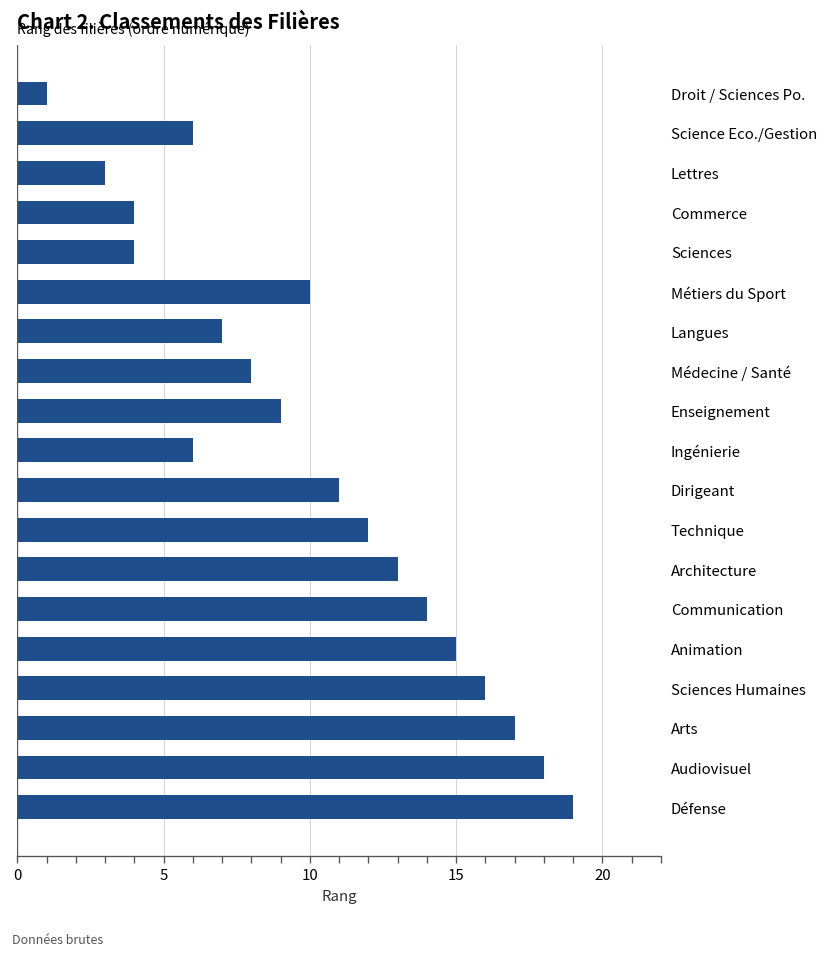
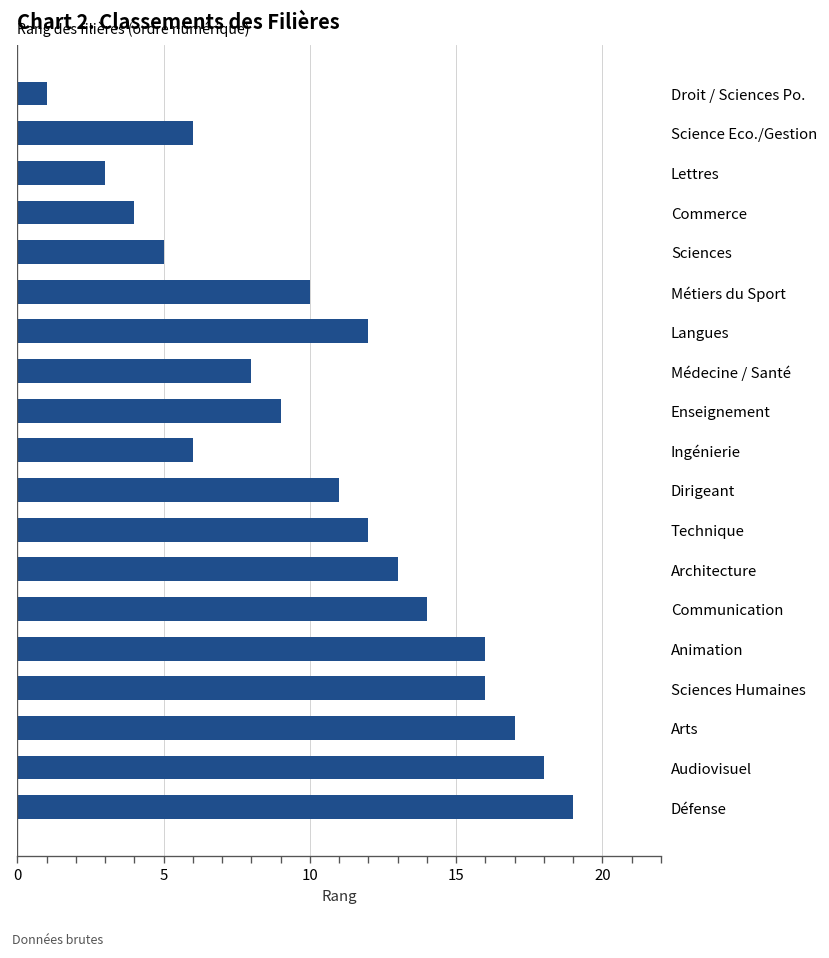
  {
    "Droit / Sciences Po.": 1,
    "Science Eco./Gestion": 6,
    "Lettres": 3,
    "Commerce": 4,
-   "Sciences": 4,
+   "Sciences": 5,
    "Métiers du Sport": 10,
-   "Langues": 7,
+   "Langues": 12,
    "Médecine / Santé": 8,
    "Enseignement": 9,
    "Ingénierie": 6,
    "Dirigeant": 11,
    "Technique": 12,
    "Architecture": 13,
    "Communication": 14,
-   "Animation": 15,
+   "Animation": 16,
    "Sciences Humaines": 16,
    "Arts": 17,
    "Audiovisuel": 18,
    "Défense": 19
  }
